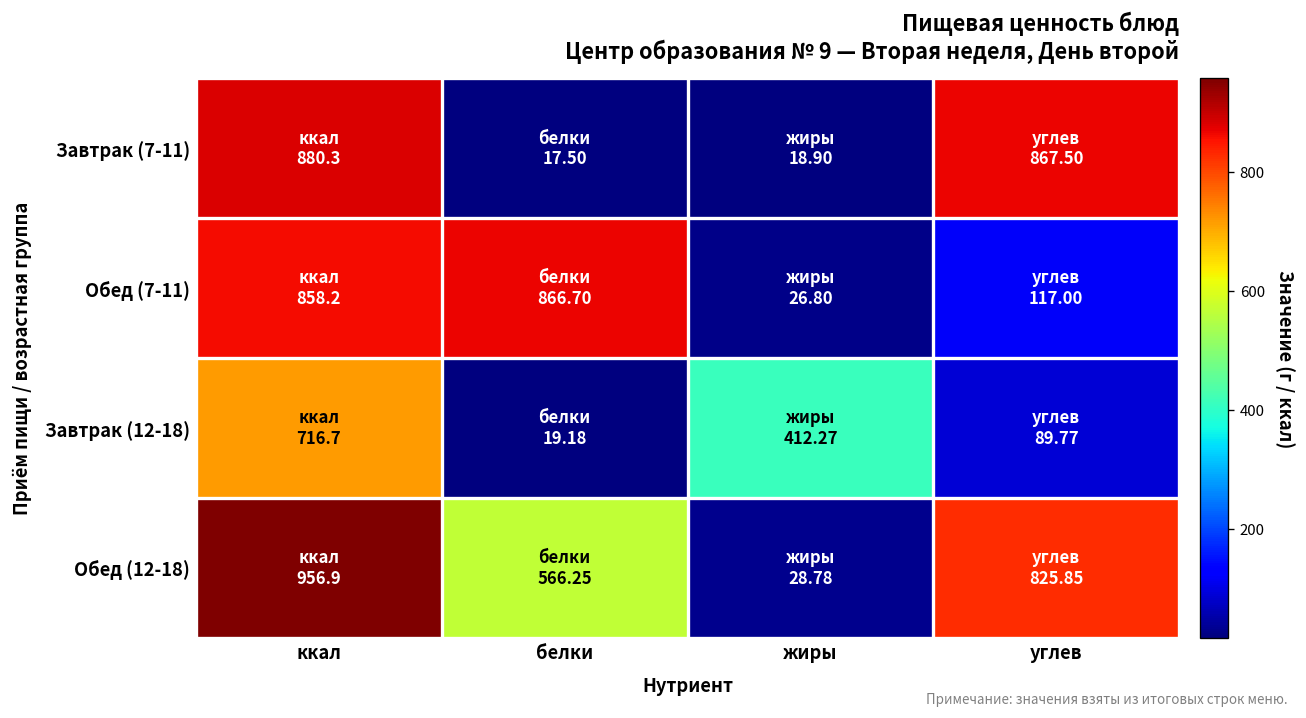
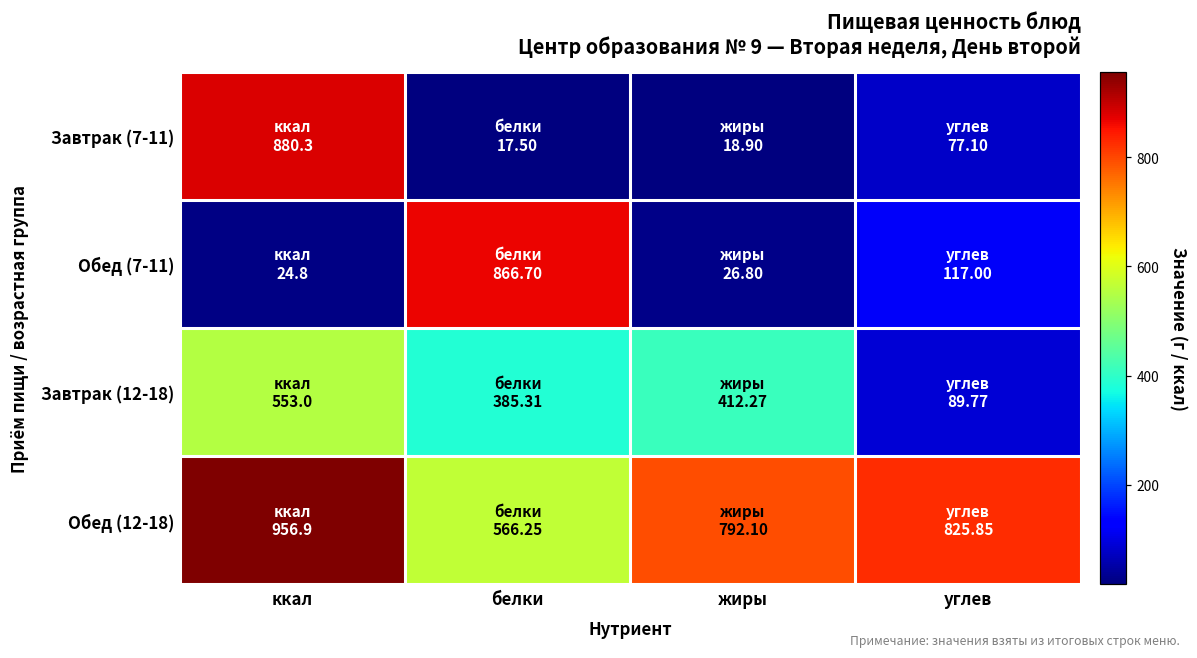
  {
    "Завтрак (7-11)": {
      "ккал": 880.3,
      "белки": 17.50,
      "жиры": 18.90,
-     "углев": 867.50
+     "углев": 77.10
    },
    "Обед (7-11)": {
-     "ккал": 858.2,
+     "ккал": 24.8,
      "белки": 866.70,
      "жиры": 26.80,
      "углев": 117.00
    },
    "Завтрак (12-18)": {
-     "ккал": 716.7,
-     "белки": 19.18,
+     "ккал": 553.0,
+     "белки": 385.31,
      "жиры": 412.27,
      "углев": 89.77
    },
    "Обед (12-18)": {
      "ккал": 956.9,
      "белки": 566.25,
-     "жиры": 28.78,
+     "жиры": 792.10,
      "углев": 825.85
    }
  }
